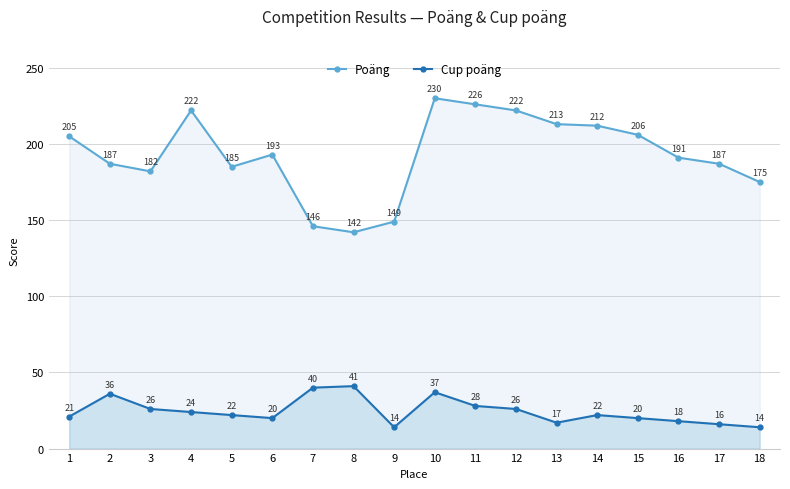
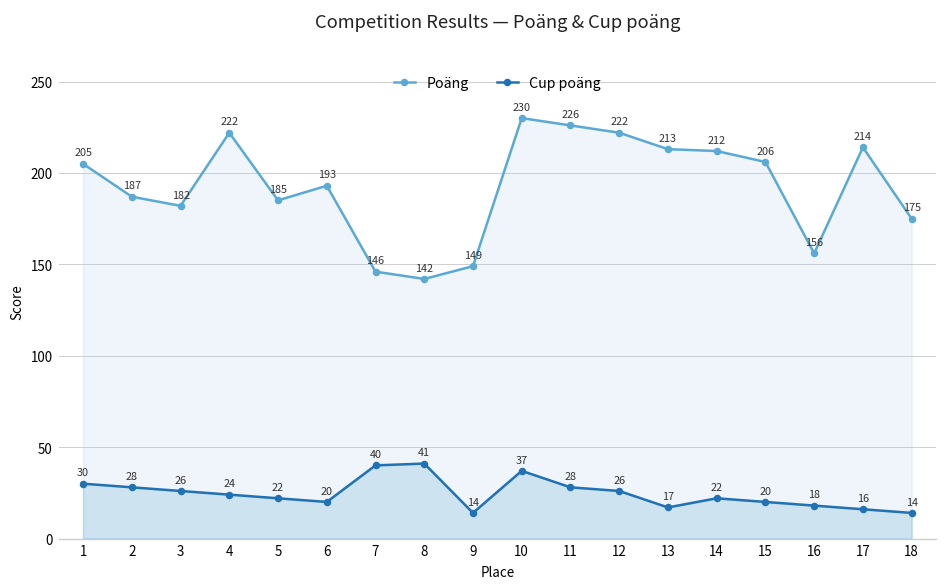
  {
    "Poäng": {
      "1": 205,
      "2": 187,
      "3": 182,
      "4": 222,
      "5": 185,
      "6": 193,
      "7": 146,
      "8": 142,
      "9": 149,
      "10": 230,
      "11": 226,
      "12": 222,
      "13": 213,
      "14": 212,
      "15": 206,
-     "16": 191,
-     "17": 187,
+     "16": 156,
+     "17": 214,
      "18": 175
    },
    "Cup poäng": {
-     "1": 21,
-     "2": 36,
+     "1": 30,
+     "2": 28,
      "3": 26,
      "4": 24,
      "5": 22,
      "6": 20,
      "7": 40,
      "8": 41,
      "9": 14,
      "10": 37,
      "11": 28,
      "12": 26,
      "13": 17,
      "14": 22,
      "15": 20,
      "16": 18,
      "17": 16,
      "18": 14
    }
  }
